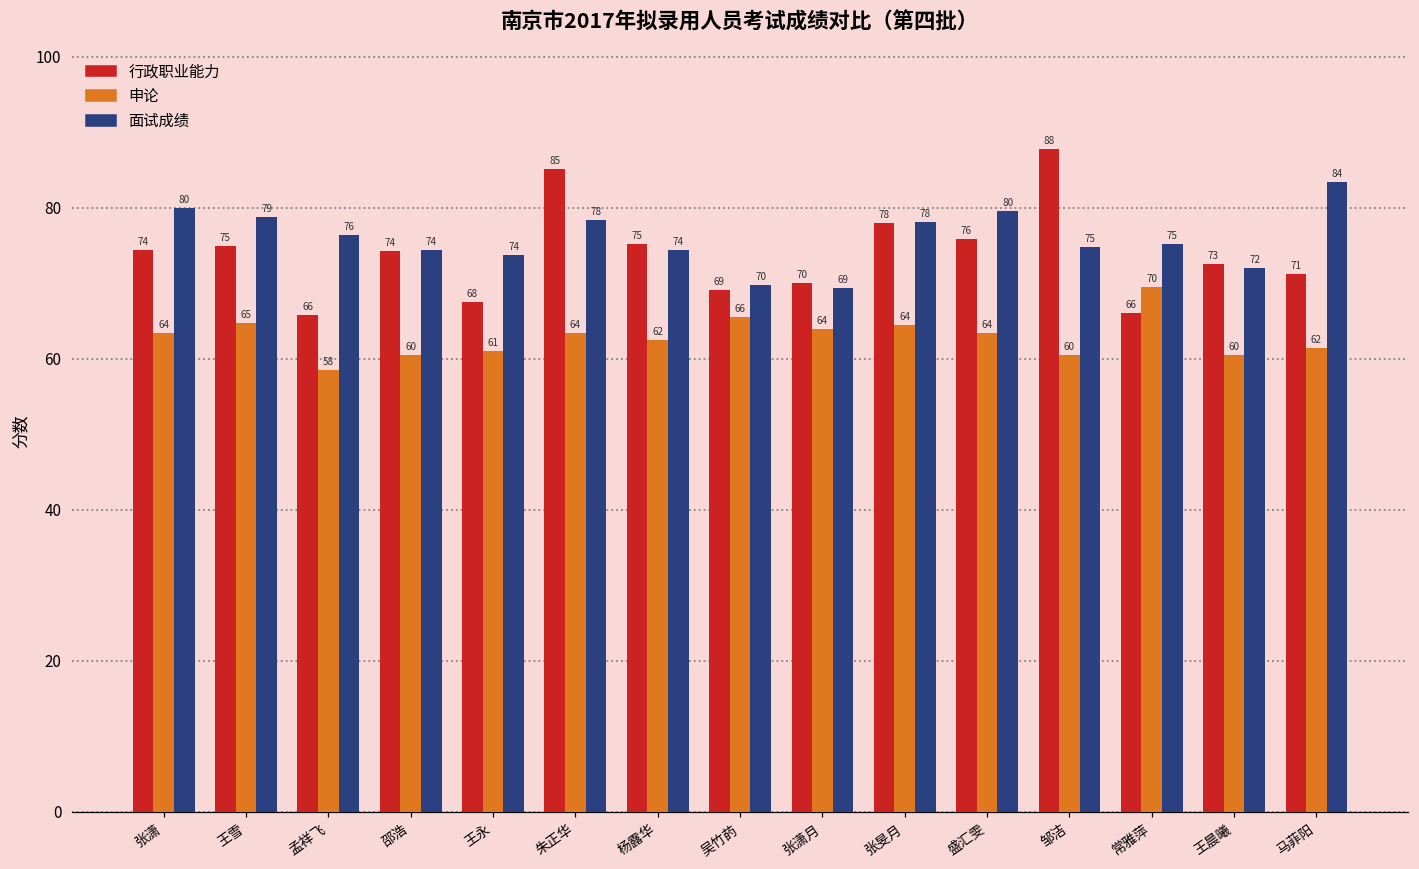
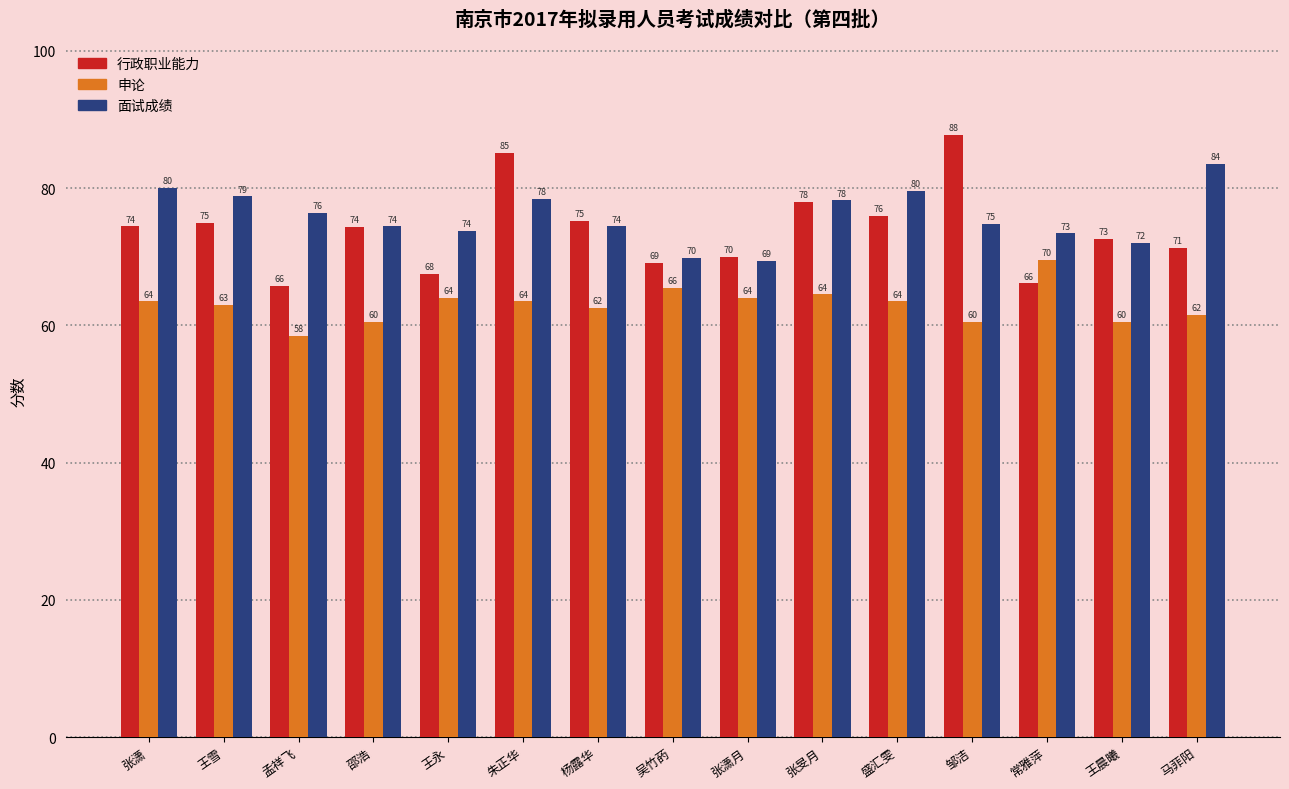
  {
    "行政职业能力": {
      "张潇": 74,
      "王雪": 75,
      "孟祥飞": 66,
      "邵浩": 74,
      "王永": 68,
      "朱正华": 85,
      "杨露华": 75,
      "吴竹菂": 69,
      "张潇月": 70,
      "张旻月": 78,
      "盛汇雯": 76,
      "邹洁": 88,
      "常雅萍": 66,
      "王晨曦": 73,
      "马菲阳": 71
    },
    "申论": {
      "张潇": 64,
-     "王雪": 65,
+     "王雪": 63,
      "孟祥飞": 58,
      "邵浩": 60,
-     "王永": 61,
+     "王永": 64,
      "朱正华": 64,
      "杨露华": 62,
      "吴竹菂": 66,
      "张潇月": 64,
      "张旻月": 64,
      "盛汇雯": 64,
      "邹洁": 60,
      "常雅萍": 70,
      "王晨曦": 60,
      "马菲阳": 62
    },
    "面试成绩": {
      "张潇": 80,
      "王雪": 79,
      "孟祥飞": 76,
      "邵浩": 74,
      "王永": 74,
      "朱正华": 78,
      "杨露华": 74,
      "吴竹菂": 70,
      "张潇月": 69,
      "张旻月": 78,
      "盛汇雯": 80,
      "邹洁": 75,
-     "常雅萍": 75,
+     "常雅萍": 73,
      "王晨曦": 72,
      "马菲阳": 84
    }
  }
